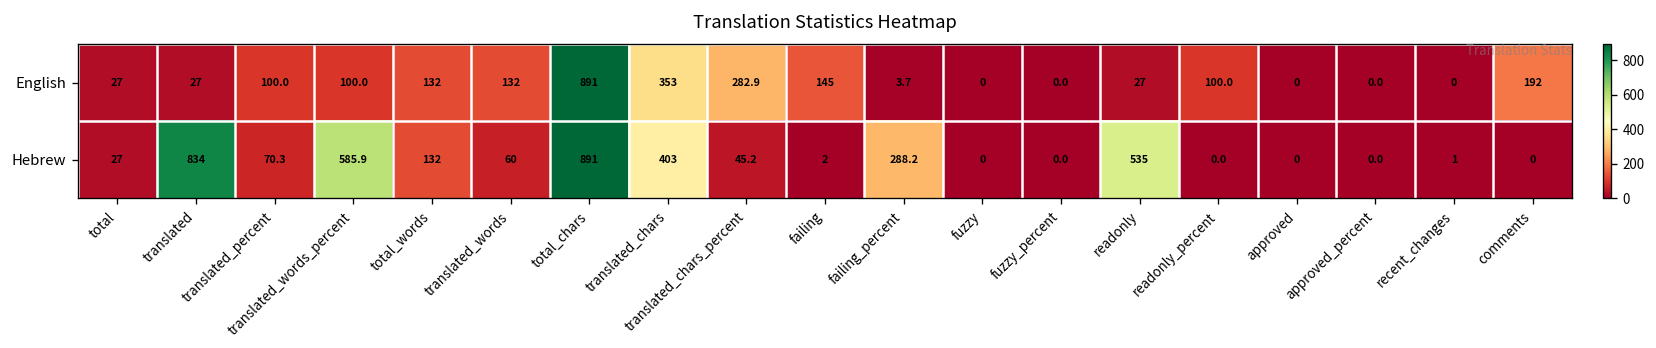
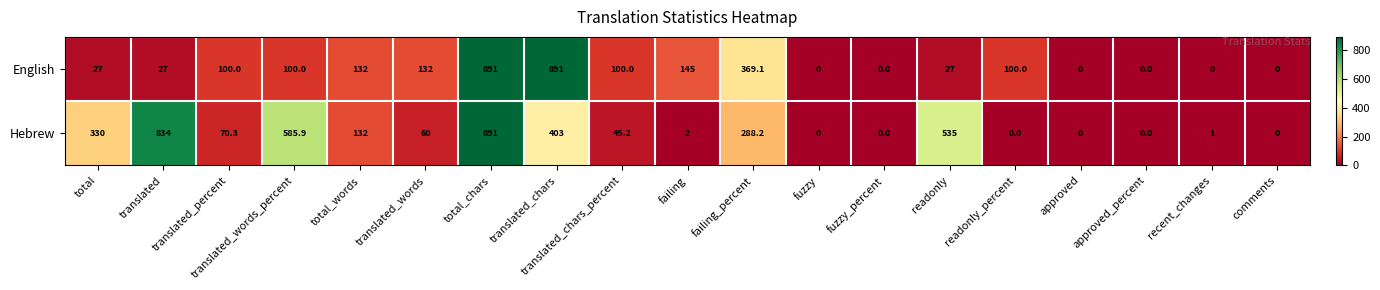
  {
    "English": {
      "total": 27,
      "translated": 27,
      "translated_percent": 100.0,
      "translated_words_percent": 100.0,
      "total_words": 132,
      "translated_words": 132,
      "total_chars": 891,
-     "translated_chars": 353,
-     "translated_chars_percent": 282.9,
+     "translated_chars": 891,
+     "translated_chars_percent": 100.0,
      "failing": 145,
-     "failing_percent": 3.7,
+     "failing_percent": 369.1,
      "fuzzy": 0,
      "fuzzy_percent": 0.0,
      "readonly": 27,
      "readonly_percent": 100.0,
      "approved": 0,
      "approved_percent": 0.0,
      "recent_changes": 0,
-     "comments": 192
+     "comments": 0
    },
    "Hebrew": {
-     "total": 27,
+     "total": 330,
      "translated": 834,
      "translated_percent": 70.3,
      "translated_words_percent": 585.9,
      "total_words": 132,
      "translated_words": 60,
      "total_chars": 891,
      "translated_chars": 403,
      "translated_chars_percent": 45.2,
      "failing": 2,
      "failing_percent": 288.2,
      "fuzzy": 0,
      "fuzzy_percent": 0.0,
      "readonly": 535,
      "readonly_percent": 0.0,
      "approved": 0,
      "approved_percent": 0.0,
      "recent_changes": 1,
      "comments": 0
    }
  }
